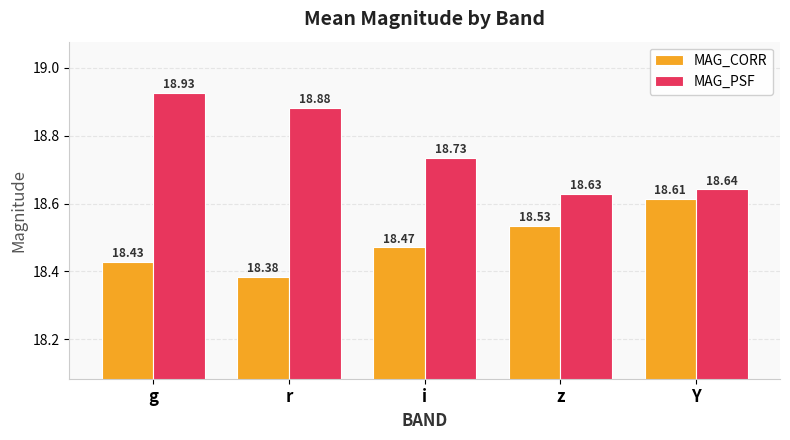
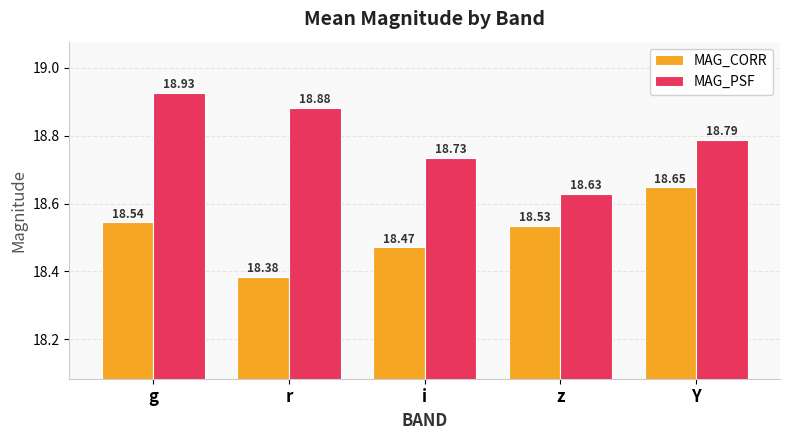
  {
    "MAG_CORR": {
-     "g": 18.43,
+     "g": 18.54,
      "r": 18.38,
      "i": 18.47,
      "z": 18.53,
-     "Y": 18.61
+     "Y": 18.65
    },
    "MAG_PSF": {
      "g": 18.93,
      "r": 18.88,
      "i": 18.73,
      "z": 18.63,
-     "Y": 18.64
+     "Y": 18.79
    }
  }
